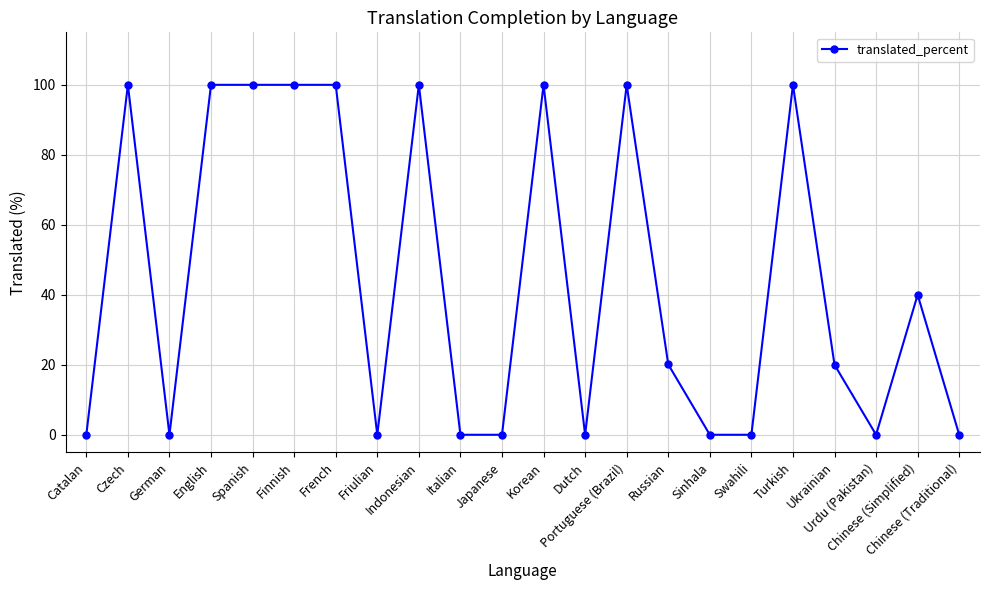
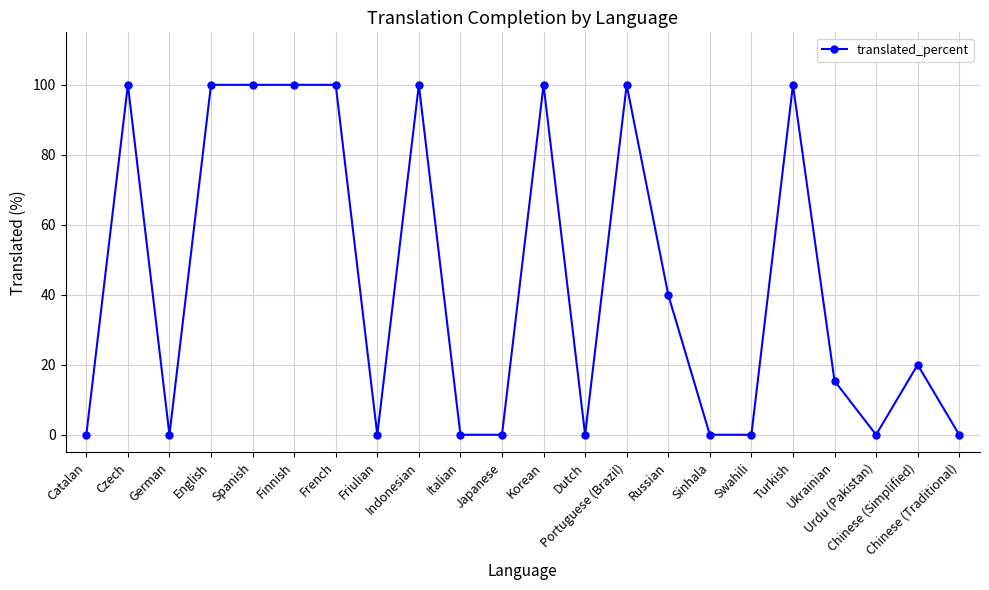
  {
    "Catalan": 0,
    "Czech": 100,
    "German": 0,
    "English": 100,
    "Spanish": 100,
    "Finnish": 100,
    "French": 100,
    "Friulian": 0,
    "Indonesian": 100,
    "Italian": 0,
    "Japanese": 0,
    "Korean": 100,
    "Dutch": 0,
    "Portuguese (Brazil)": 100,
-   "Russian": 20,
+   "Russian": 40,
    "Sinhala": 0,
    "Swahili": 0,
    "Turkish": 100,
-   "Ukrainian": 20,
+   "Ukrainian": 15,
    "Urdu (Pakistan)": 0,
-   "Chinese (Simplified)": 40,
+   "Chinese (Simplified)": 20,
    "Chinese (Traditional)": 0
  }
